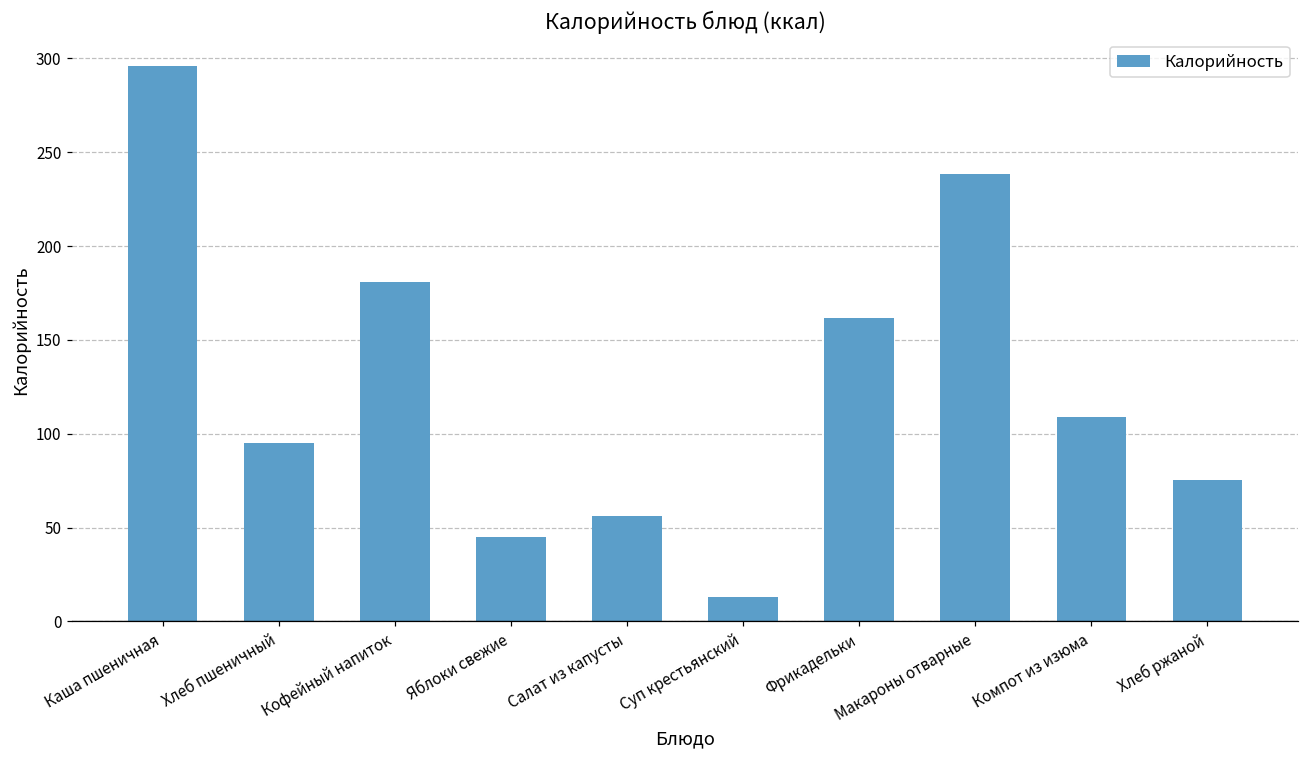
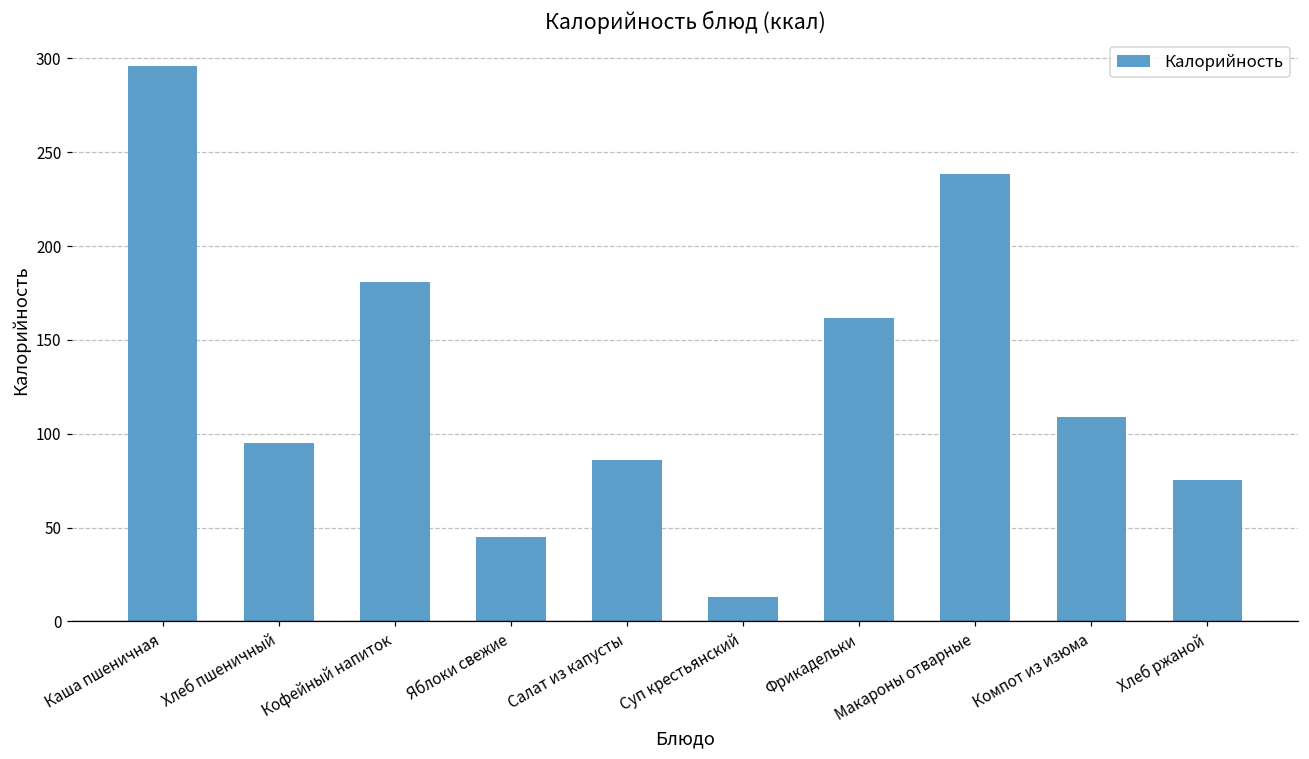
  {
    "Каша пшеничная": 296,
    "Хлеб пшеничный": 95,
    "Кофейный напиток": 181,
    "Яблоки свежие": 45,
-   "Салат из капусты": 56,
+   "Салат из капусты": 86,
    "Суп крестьянский": 13,
    "Фрикадельки": 161,
    "Макароны отварные": 238,
    "Компот из изюма": 109,
    "Хлеб ржаной": 76
  }
